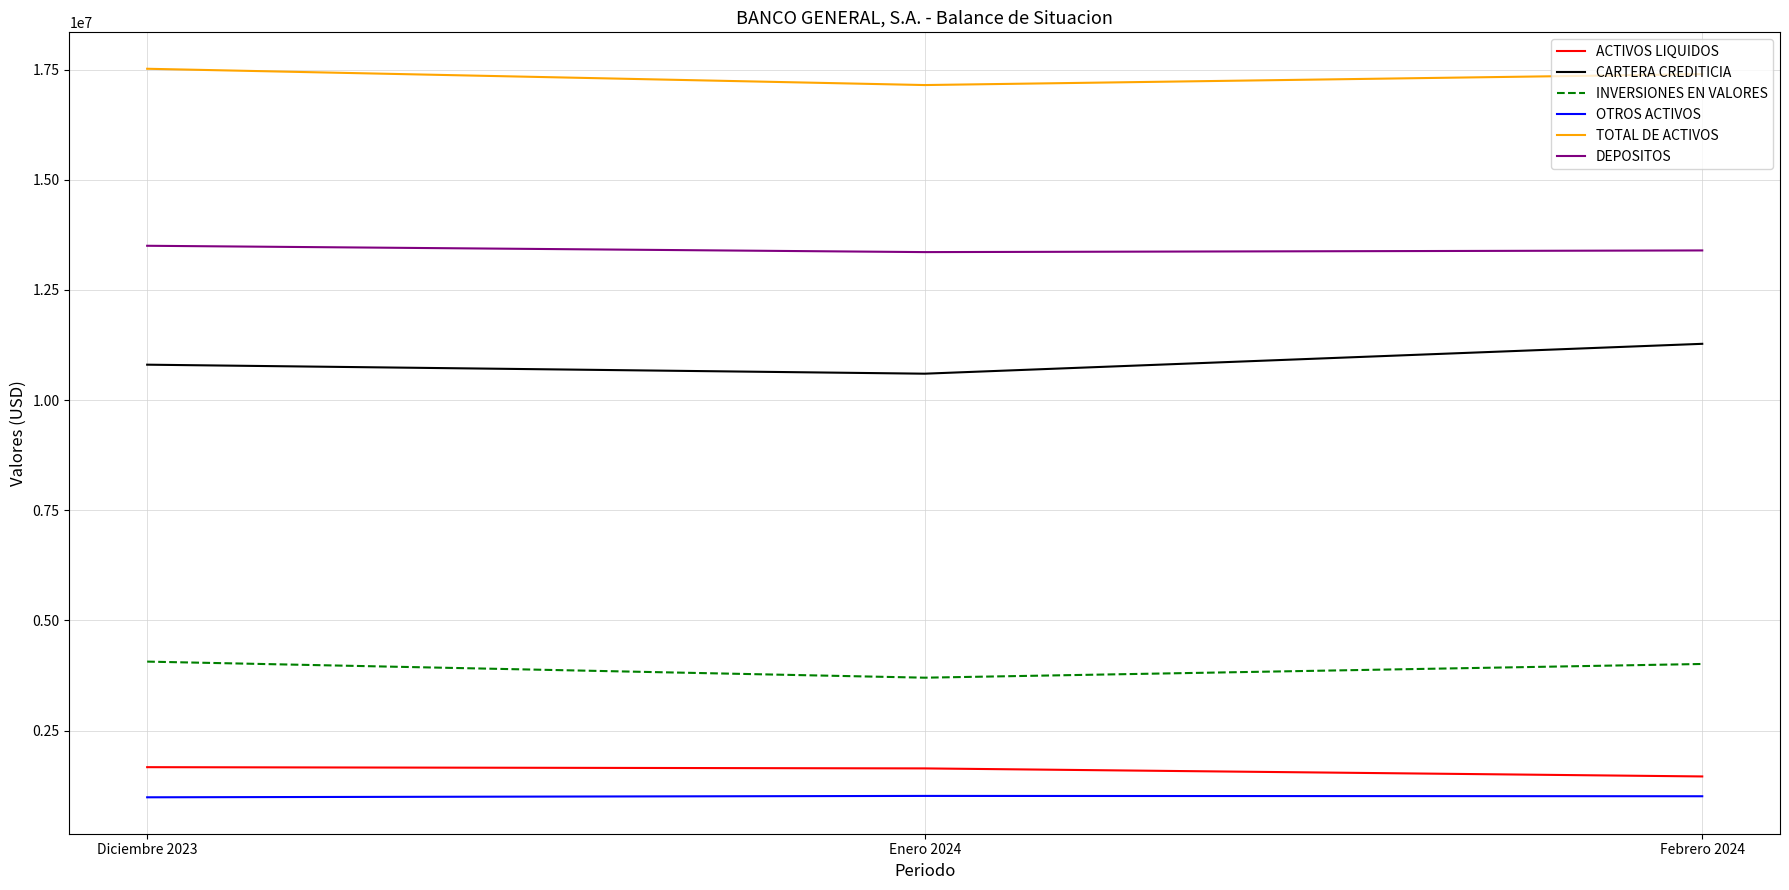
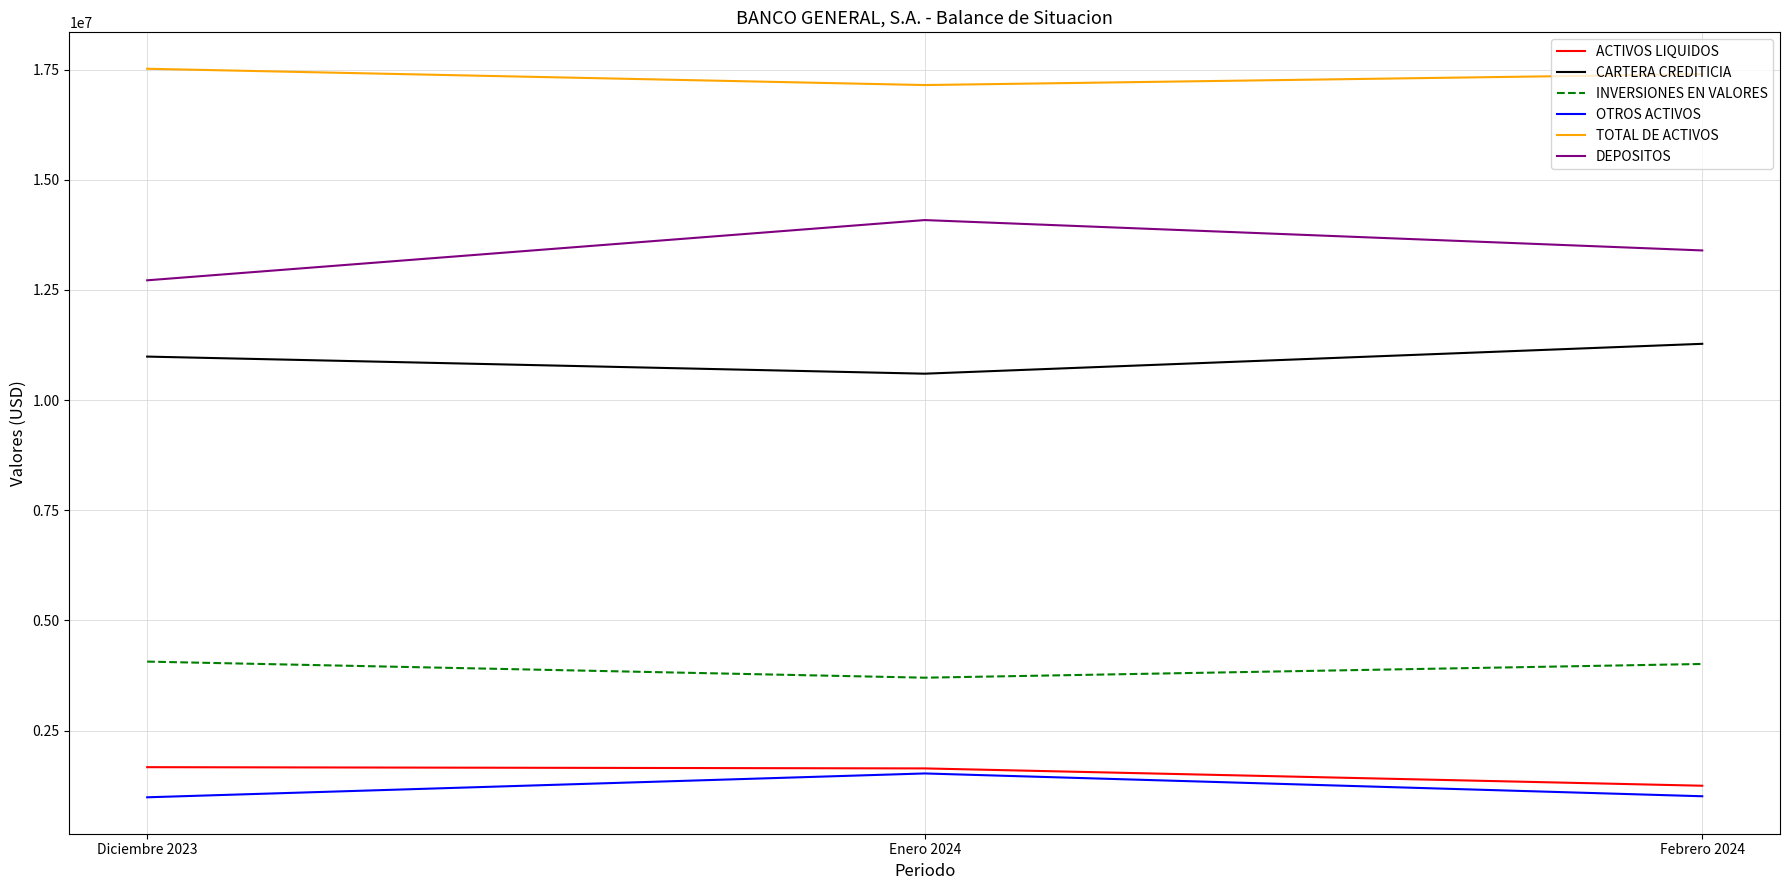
  {
    "ACTIVOS LIQUIDOS": {
      "Diciembre 2023": 1700000,
      "Enero 2024": 1600000,
-     "Febrero 2024": 1500000
+     "Febrero 2024": 1200000
    },
    "CARTERA CREDITICIA": {
-     "Diciembre 2023": 10800000,
+     "Diciembre 2023": 11000000,
      "Enero 2024": 10600000,
      "Febrero 2024": 11300000
    },
    "INVERSIONES EN VALORES": {
      "Diciembre 2023": 4100000,
      "Enero 2024": 3700000,
      "Febrero 2024": 4000000
    },
    "OTROS ACTIVOS": {
      "Diciembre 2023": 1000000,
-     "Enero 2024": 1000000,
+     "Enero 2024": 1500000,
      "Febrero 2024": 1000000
    },
    "TOTAL DE ACTIVOS": {
      "Diciembre 2023": 17500000,
      "Enero 2024": 17100000
    },
    "DEPOSITOS": {
-     "Diciembre 2023": 13500000,
-     "Enero 2024": 13400000,
+     "Diciembre 2023": 12700000,
+     "Enero 2024": 14100000,
      "Febrero 2024": 13400000
    }
  }
